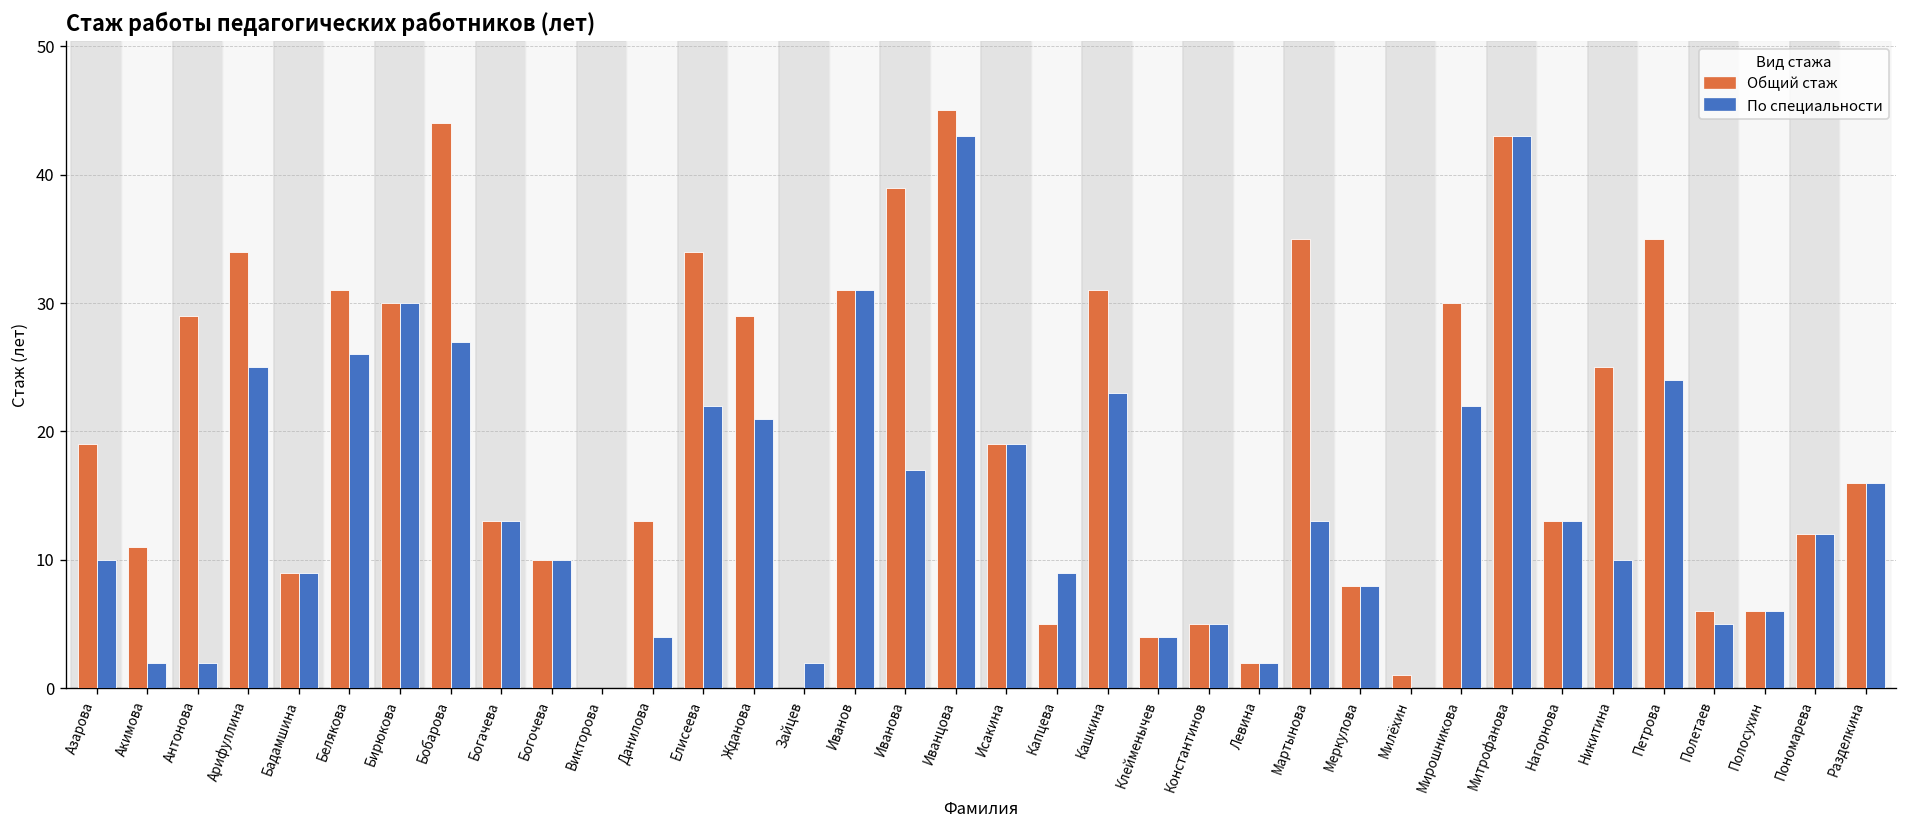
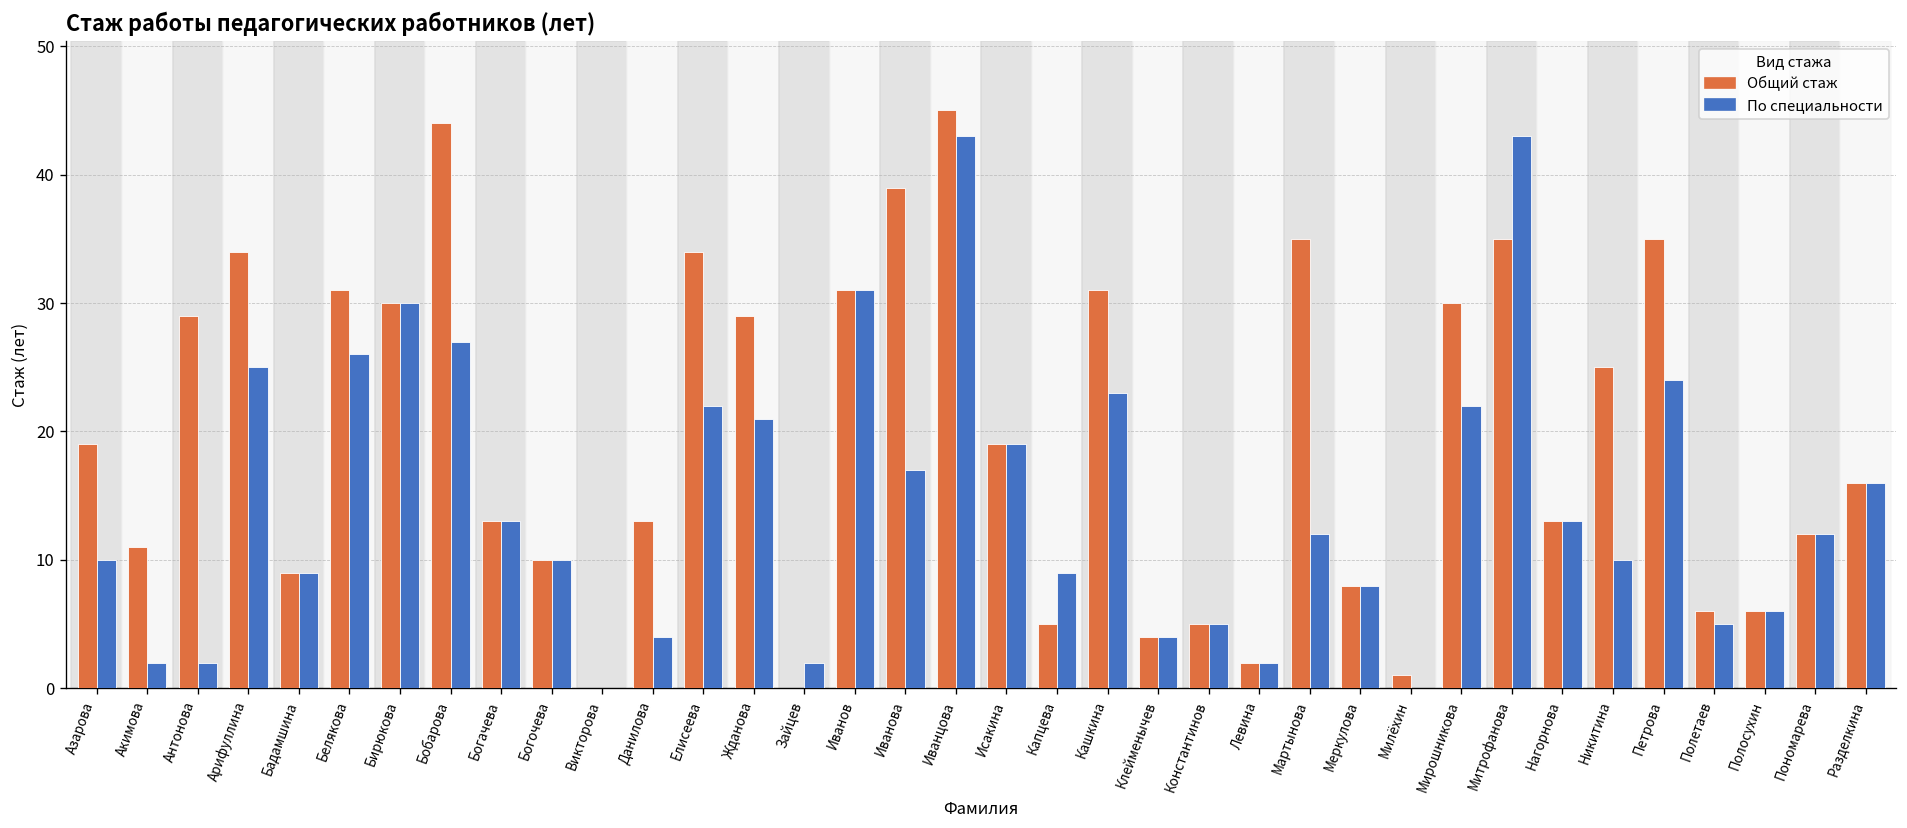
  {
    "Общий стаж": {
      "Азарова": 19,
      "Акимова": 11,
      "Антонова": 29,
      "Арифуллина": 34,
      "Бадамшина": 9,
      "Белякова": 31,
      "Бирюкова": 30,
      "Бобарова": 44,
      "Богачева": 13,
      "Богочева": 10,
      "Викторова": 0,
      "Данилова": 13,
      "Елисеева": 34,
      "Жданова": 29,
      "Зайцев": 0,
      "Иванов": 31,
      "Иванова": 39,
      "Иванцова": 45,
      "Исакина": 19,
      "Капцева": 5,
      "Кашкина": 31,
      "Клейменычев": 4,
      "Константинов": 5,
      "Левина": 2,
      "Мартынова": 35,
      "Меркулова": 8,
      "Милёхин": 1,
      "Мирошникова": 30,
-     "Митрофанова": 43,
+     "Митрофанова": 35,
      "Нагорнова": 13,
      "Никитина": 25,
      "Петрова": 35,
      "Полетаев": 6,
      "Полосухин": 6,
      "Пономарева": 12,
      "Разделкина": 16
    },
    "По специальности": {
      "Азарова": 10,
      "Акимова": 2,
      "Антонова": 2,
      "Арифуллина": 25,
      "Бадамшина": 9,
      "Белякова": 26,
      "Бирюкова": 30,
      "Бобарова": 27,
      "Богачева": 13,
      "Богочева": 10,
      "Викторова": 0,
      "Данилова": 4,
      "Елисеева": 22,
      "Жданова": 21,
      "Зайцев": 2,
      "Иванов": 31,
      "Иванова": 17,
      "Иванцова": 43,
      "Исакина": 19,
      "Капцева": 9,
      "Кашкина": 23,
      "Клейменычев": 4,
      "Константинов": 5,
      "Левина": 2,
-     "Мартынова": 13,
+     "Мартынова": 12,
      "Меркулова": 8,
      "Милёхин": 0,
      "Мирошникова": 22,
      "Митрофанова": 43,
      "Нагорнова": 13,
      "Никитина": 10,
      "Петрова": 24,
      "Полетаев": 5,
      "Полосухин": 6,
      "Пономарева": 12,
      "Разделкина": 16
    }
  }
